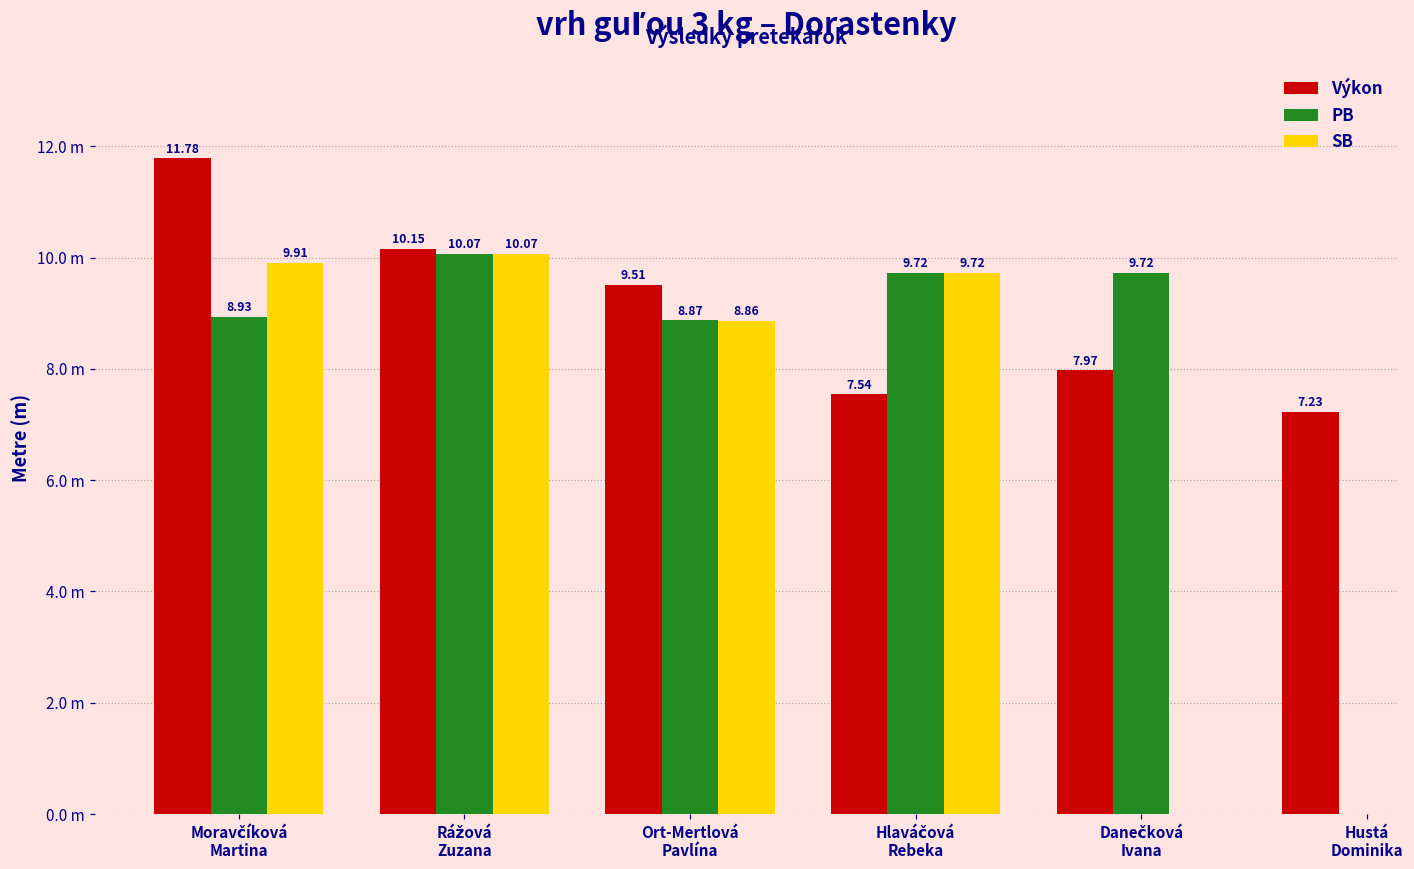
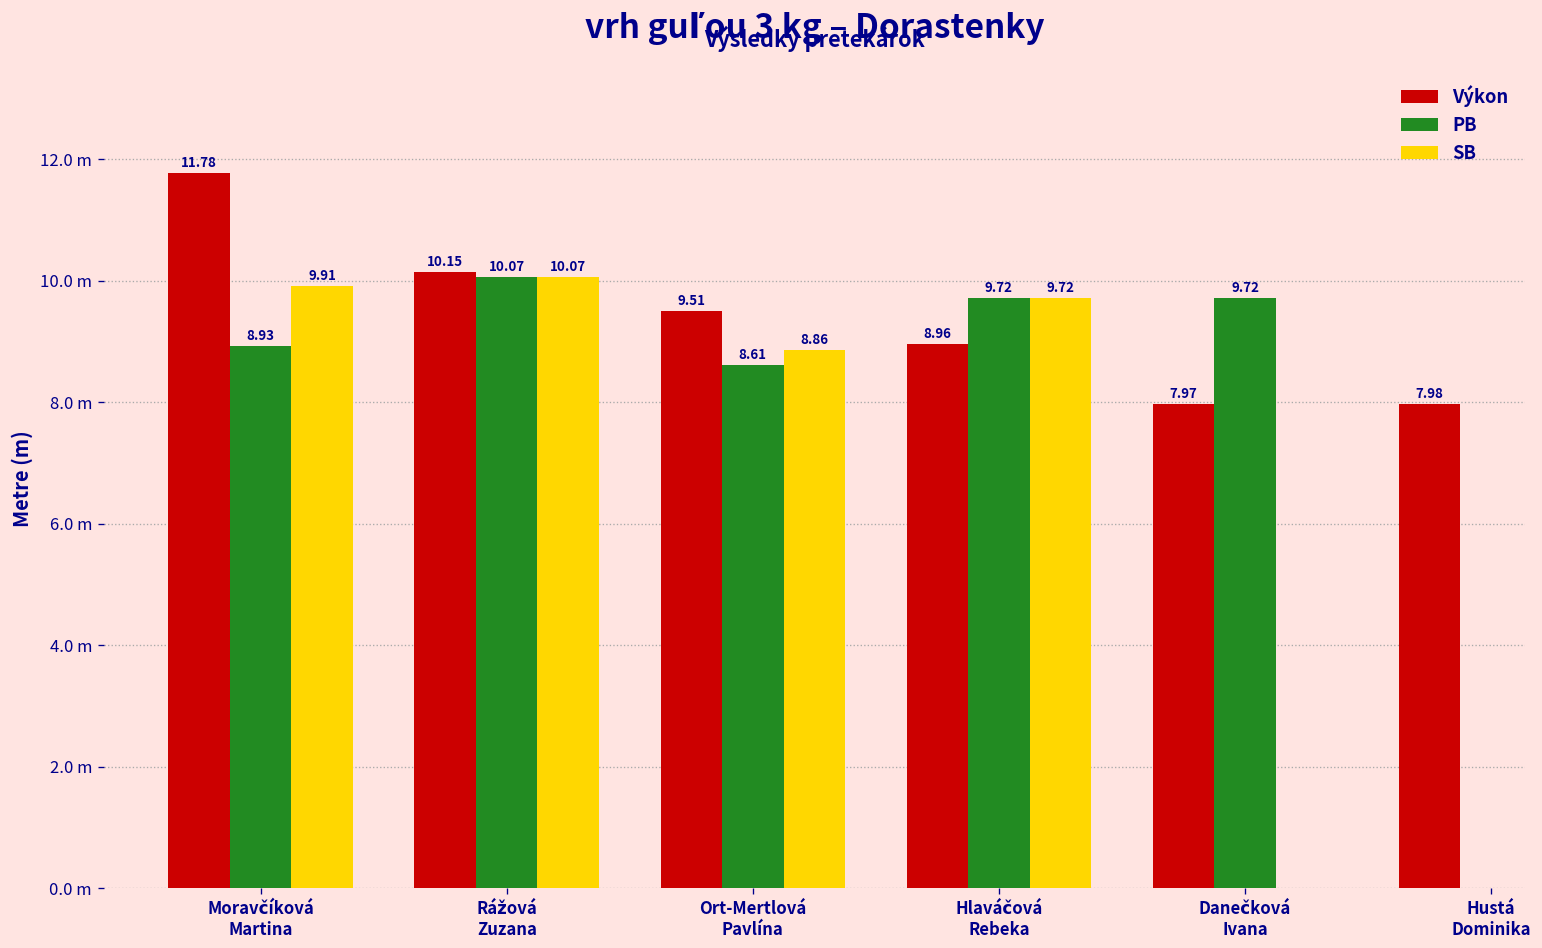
  {
    "Výkon": {
      "Moravčíková Martina": 11.78,
      "Rážová Zuzana": 10.15,
      "Ort-Mertlová Pavlína": 9.51,
-     "Hlaváčová Rebeka": 7.54,
+     "Hlaváčová Rebeka": 8.96,
      "Danečková Ivana": 7.97,
-     "Hustá Dominika": 7.23
+     "Hustá Dominika": 7.98
    },
    "PB": {
      "Moravčíková Martina": 8.93,
      "Rážová Zuzana": 10.07,
-     "Ort-Mertlová Pavlína": 8.87,
+     "Ort-Mertlová Pavlína": 8.61,
      "Hlaváčová Rebeka": 9.72,
      "Danečková Ivana": 9.72
    }
  }
